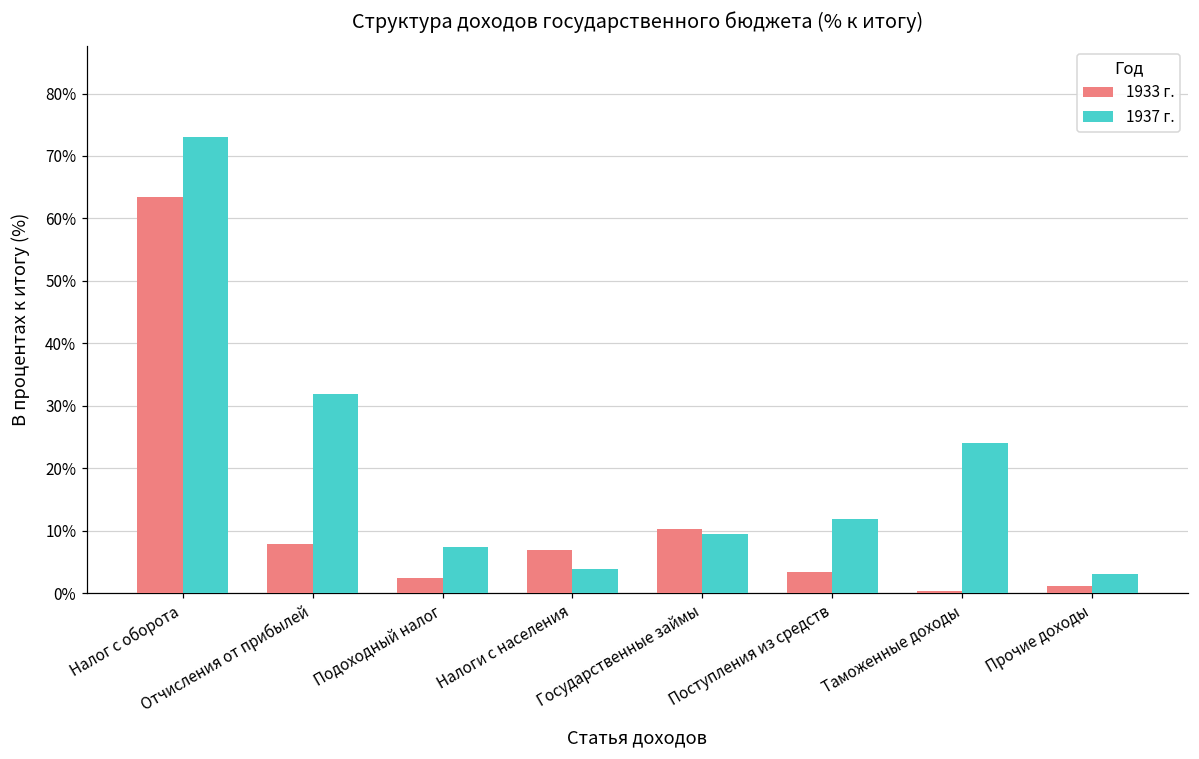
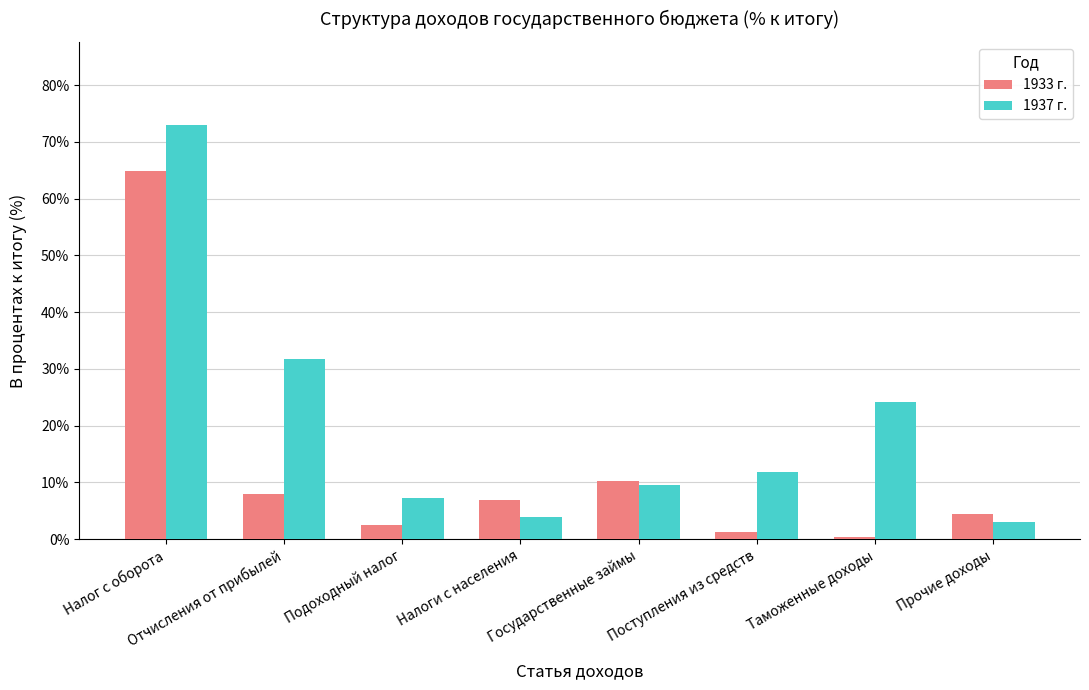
  {
    "1933 г.": {
-     "Налог с оборота": "63%",
+     "Налог с оборота": "65%",
      "Отчисления от прибылей": "8%",
      "Подоходный налог": "2%",
      "Налоги с населения": "7%",
      "Государственные займы": "10%",
-     "Поступления из средств": "3%",
-     "Прочие доходы": "1%"
+     "Поступления из средств": "1%",
+     "Прочие доходы": "5%"
    },
    "1937 г.": {
      "Налог с оборота": "73%",
      "Отчисления от прибылей": "32%",
      "Подоходный налог": "7%",
      "Налоги с населения": "4%",
      "Государственные займы": "10%",
      "Поступления из средств": "12%",
      "Таможенные доходы": "24%",
      "Прочие доходы": "3%"
    }
  }
